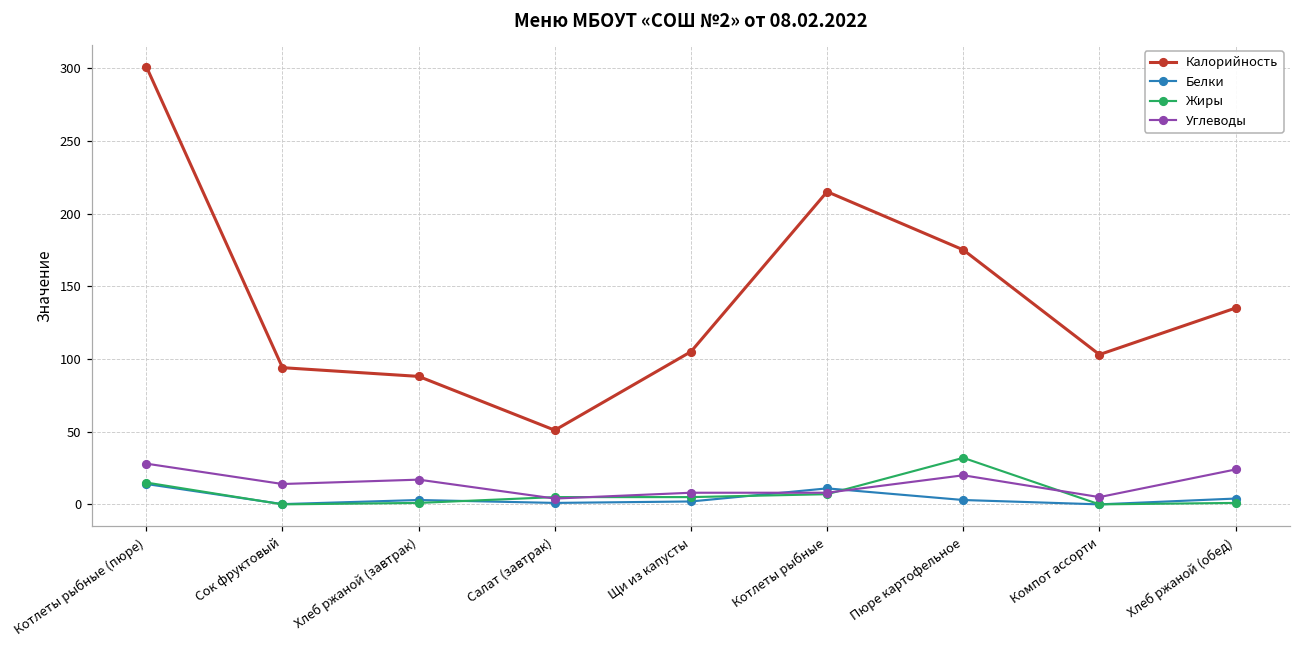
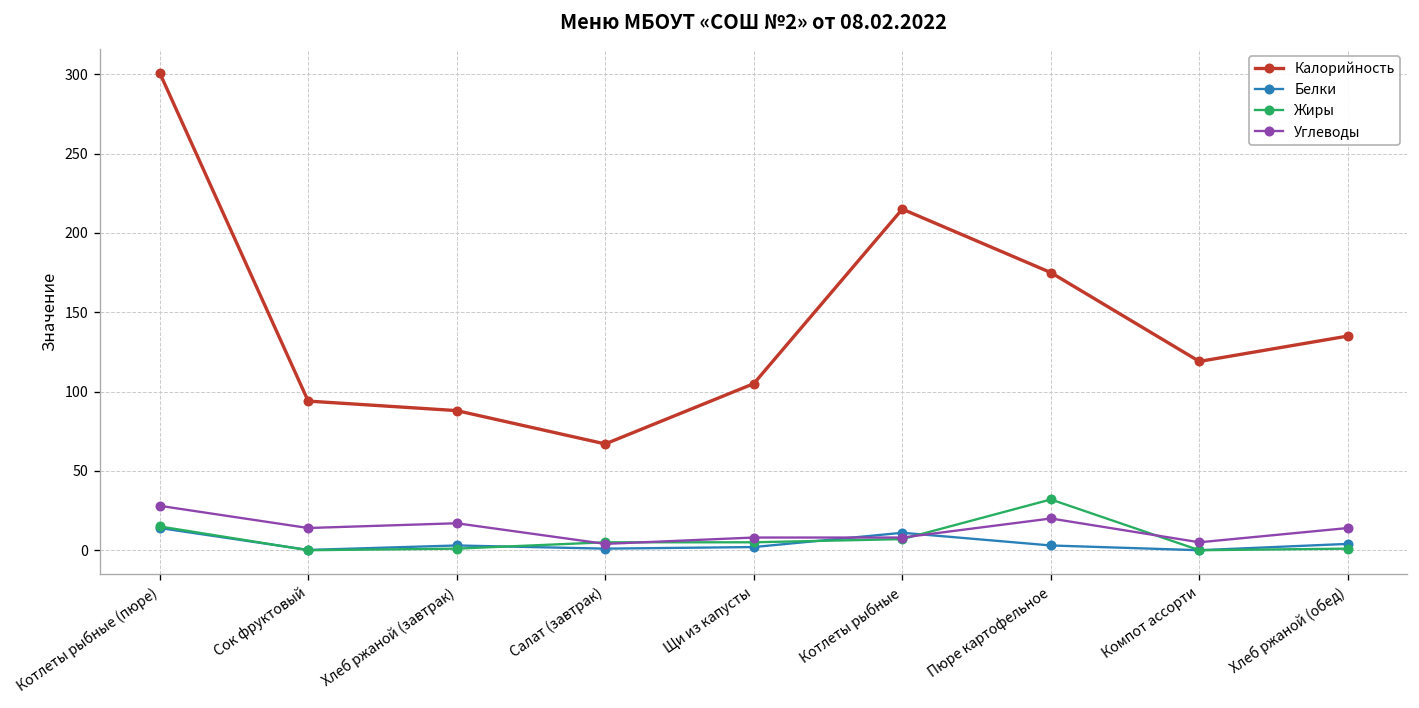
  {
    "Калорийность": {
      "Котлеты рыбные (пюре)": 301,
      "Сок фруктовый": 94,
      "Хлеб ржаной (завтрак)": 88,
-     "Салат (завтрак)": 51,
+     "Салат (завтрак)": 67,
      "Щи из капусты": 105,
      "Котлеты рыбные": 215,
      "Пюре картофельное": 175,
-     "Компот ассорти": 103,
+     "Компот ассорти": 119,
      "Хлеб ржаной (обед)": 135
    },
    "Белки": {
      "Хлеб ржаной (завтрак)": 3,
      "Салат (завтрак)": 1,
      "Щи из капусты": 2,
      "Котлеты рыбные": 11,
      "Пюре картофельное": 3,
      "Хлеб ржаной (обед)": 4
    },
    "Жиры": {
      "Хлеб ржаной (завтрак)": 1,
      "Щи из капусты": 5,
      "Пюре картофельное": 32,
      "Хлеб ржаной (обед)": 1
    },
    "Углеводы": {
      "Котлеты рыбные (пюре)": 28,
      "Сок фруктовый": 14,
      "Хлеб ржаной (завтрак)": 17,
      "Щи из капусты": 8,
      "Пюре картофельное": 20,
      "Компот ассорти": 5,
-     "Хлеб ржаной (обед)": 24
+     "Хлеб ржаной (обед)": 14
    }
  }
